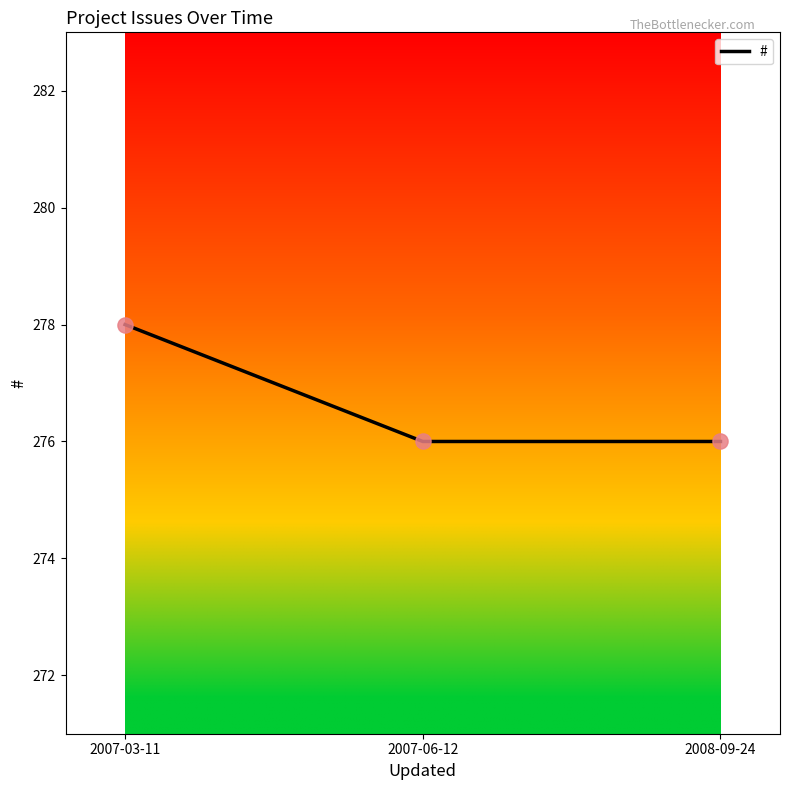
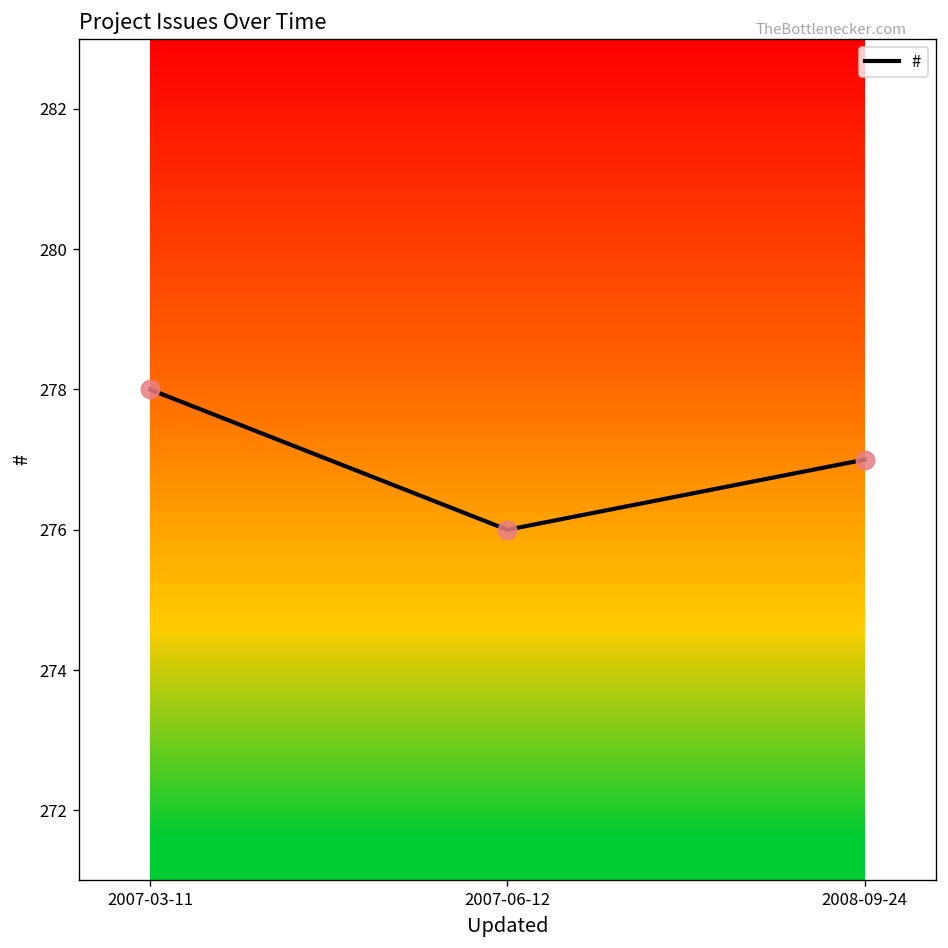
  {
    "2007-03-11": 278,
    "2007-06-12": 276,
-   "2008-09-24": 276
+   "2008-09-24": 277
  }
